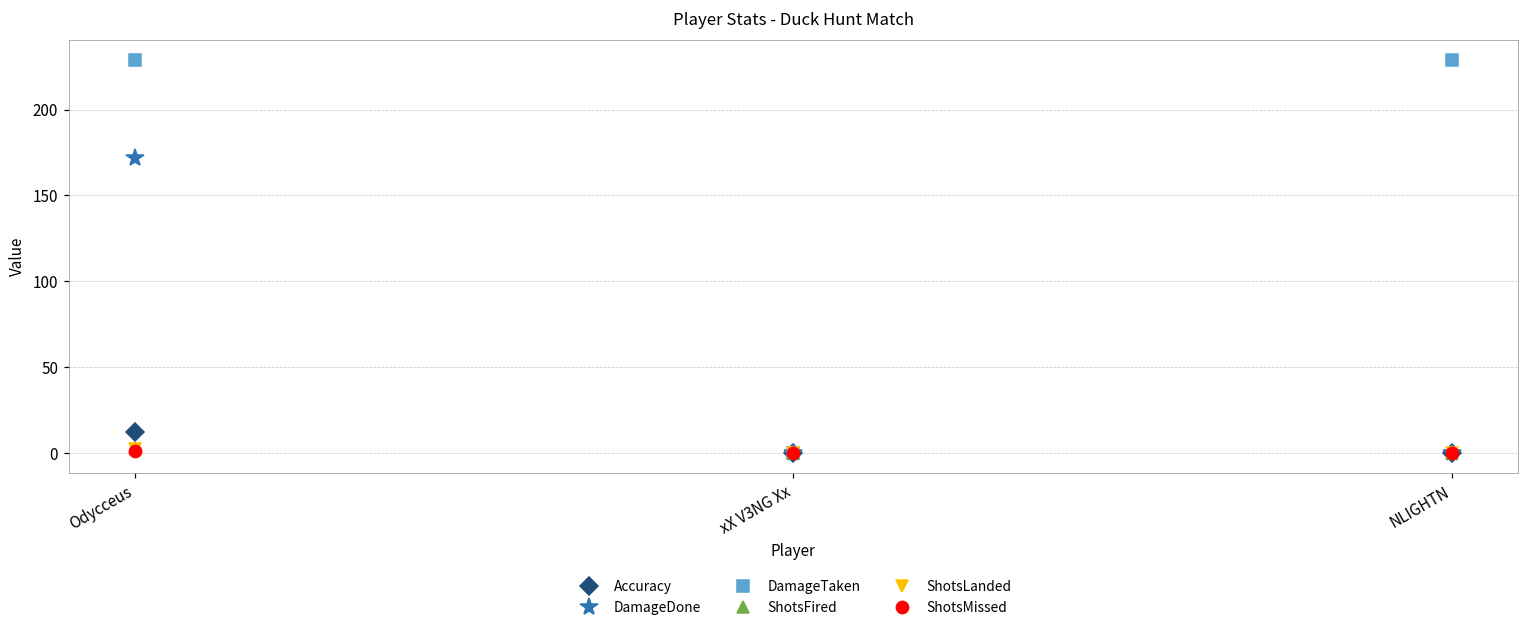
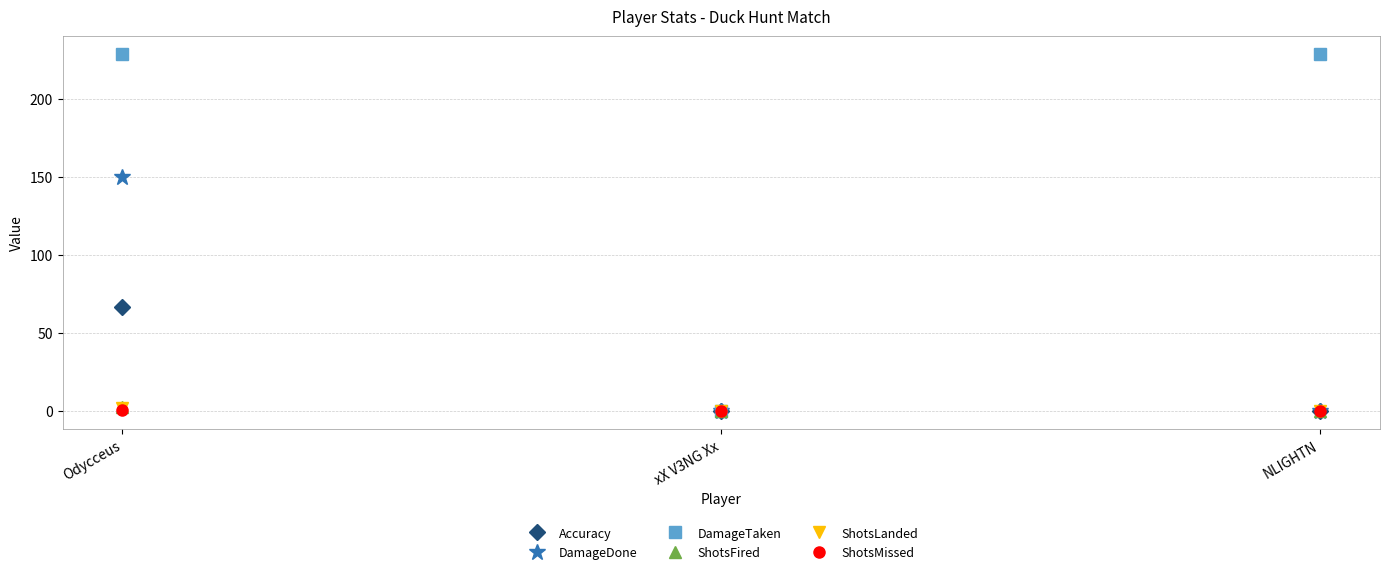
  {
    "Accuracy": {
-     "Odycceus": 12
+     "Odycceus": 67
    },
    "DamageDone": {
-     "Odycceus": 172
+     "Odycceus": 150
    },
    "DamageTaken": {
      "Odycceus": 229,
      "NLIGHTN": 229
    }
  }
